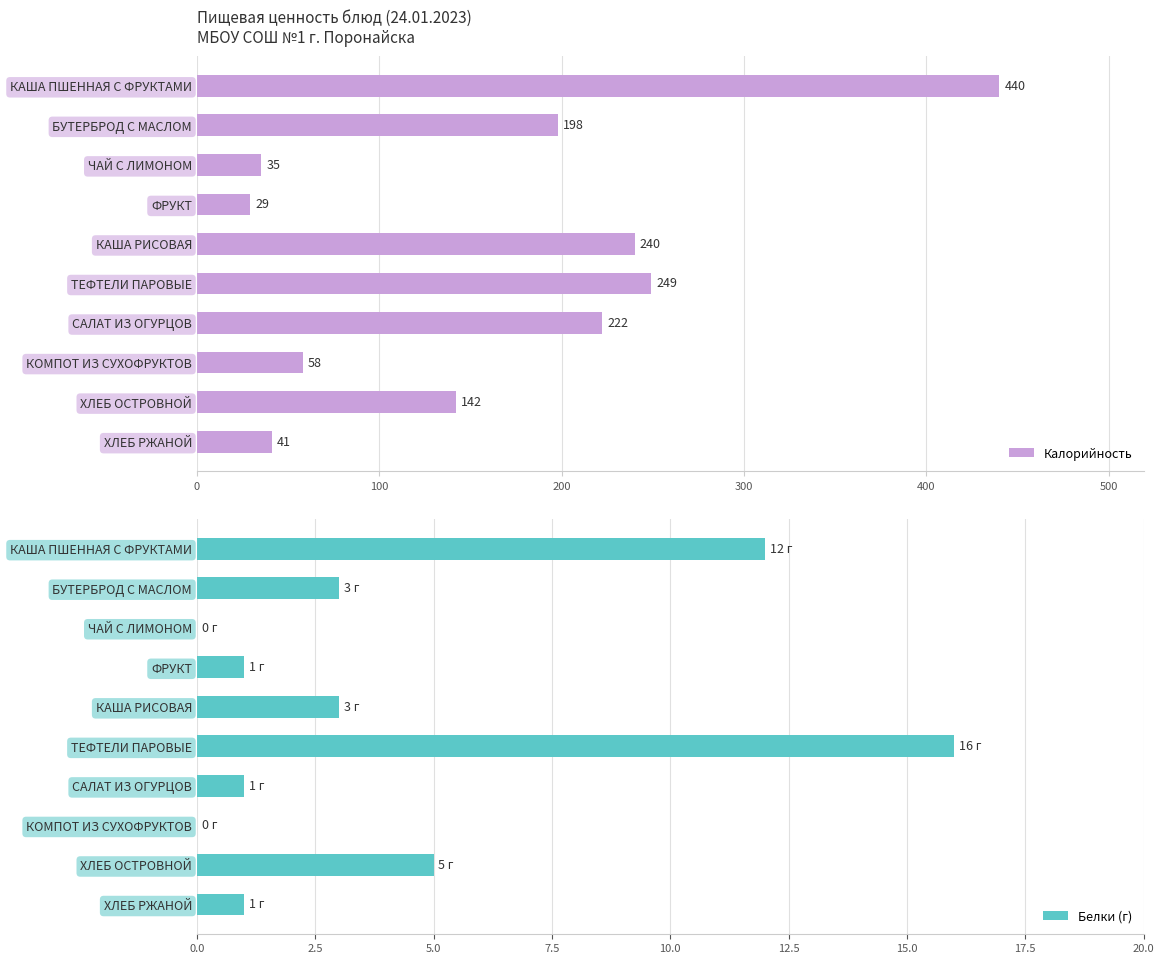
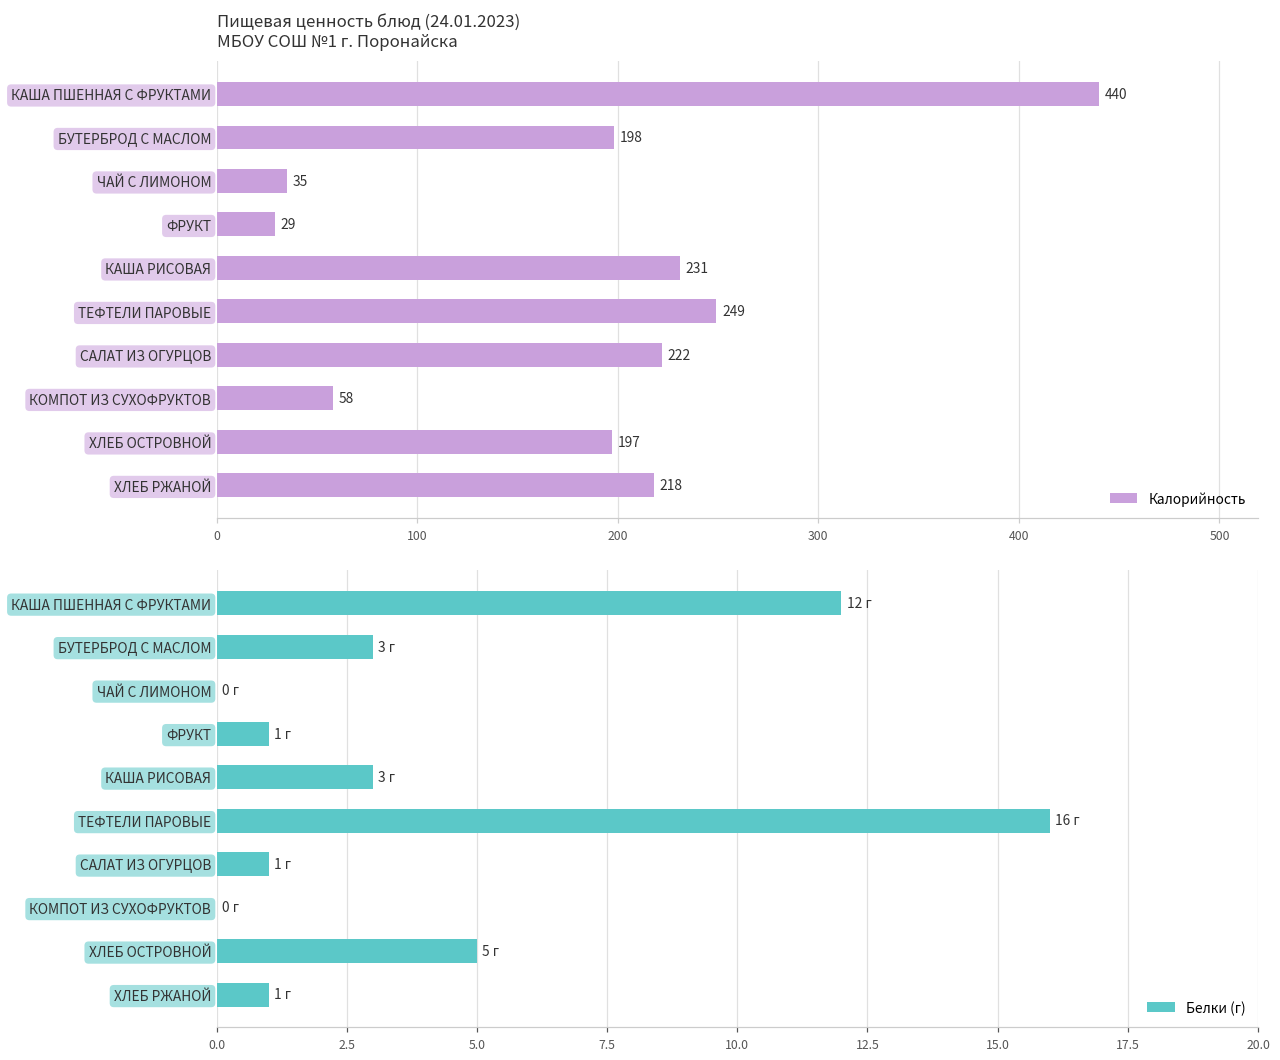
  {
    "Пищевая ценность блюд (24.01.2023) МБОУ СОШ №1 г. Поронайска": {
      "КАША ПШЕННАЯ С ФРУКТАМИ": 440,
      "БУТЕРБРОД С МАСЛОМ": 198,
      "ЧАЙ С ЛИМОНОМ": 35,
      "ФРУКТ": 29,
-     "КАША РИСОВАЯ": 240,
+     "КАША РИСОВАЯ": 231,
      "ТЕФТЕЛИ ПАРОВЫЕ": 249,
      "САЛАТ ИЗ ОГУРЦОВ": 222,
      "КОМПОТ ИЗ СУХОФРУКТОВ": 58,
-     "ХЛЕБ ОСТРОВНОЙ": 142,
-     "ХЛЕБ РЖАНОЙ": 41
+     "ХЛЕБ ОСТРОВНОЙ": 197,
+     "ХЛЕБ РЖАНОЙ": 218
    }
  }
